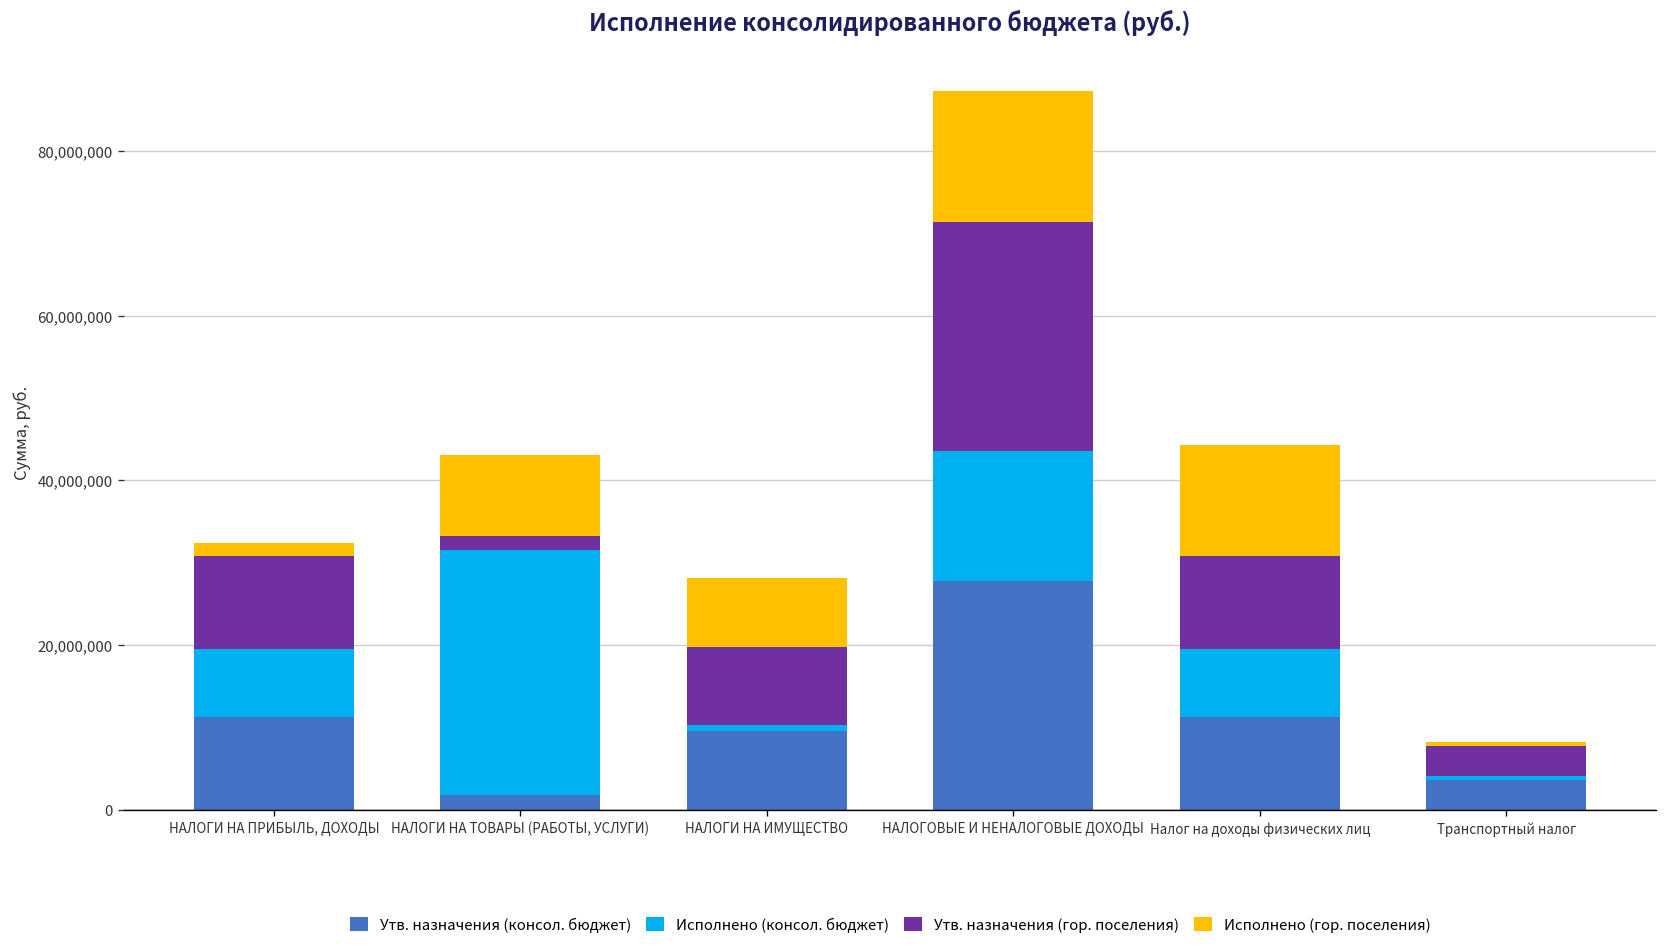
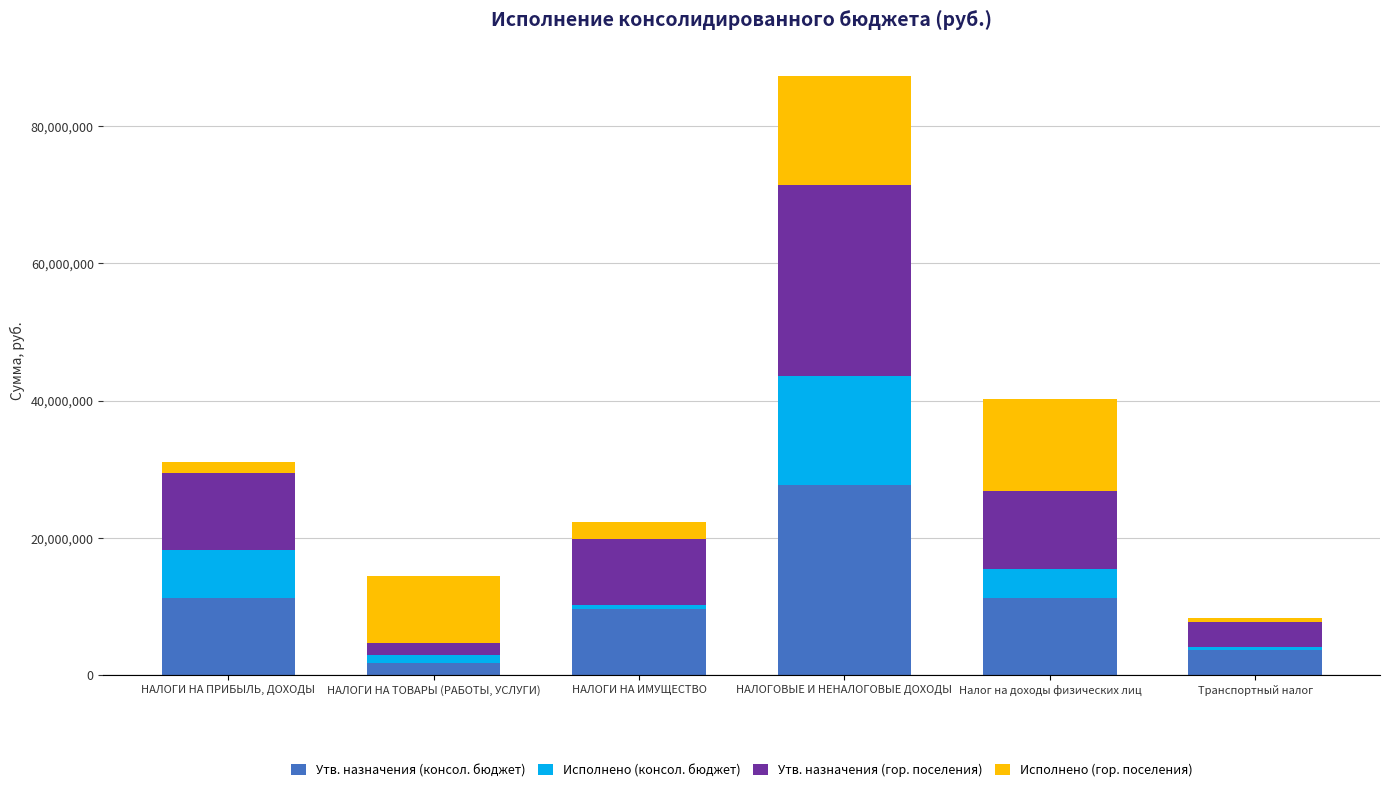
  {
    "Исполнено (консол. бюджет)": {
-     "НАЛОГИ НА ПРИБЫЛЬ, ДОХОДЫ": "8,000,000",
-     "НАЛОГИ НА ТОВАРЫ (РАБОТЫ, УСЛУГИ)": "30,000,000",
+     "НАЛОГИ НА ПРИБЫЛЬ, ДОХОДЫ": "7,000,000",
+     "НАЛОГИ НА ТОВАРЫ (РАБОТЫ, УСЛУГИ)": "1,000,000",
      "НАЛОГИ НА ИМУЩЕСТВО": "1,000,000",
      "НАЛОГОВЫЕ И НЕНАЛОГОВЫЕ ДОХОДЫ": "16,000,000",
-     "Налог на доходы физических лиц": "8,000,000",
+     "Налог на доходы физических лиц": "4,000,000",
      "Транспортный налог": "0"
    },
    "Утв. назначения (гор. поселения)": {
      "НАЛОГИ НА ПРИБЫЛЬ, ДОХОДЫ": "11,000,000",
      "НАЛОГИ НА ТОВАРЫ (РАБОТЫ, УСЛУГИ)": "2,000,000",
      "НАЛОГИ НА ИМУЩЕСТВО": "10,000,000",
      "НАЛОГОВЫЕ И НЕНАЛОГОВЫЕ ДОХОДЫ": "28,000,000",
      "Налог на доходы физических лиц": "11,000,000",
      "Транспортный налог": "4,000,000"
    },
    "Исполнено (гор. поселения)": {
      "НАЛОГИ НА ПРИБЫЛЬ, ДОХОДЫ": "2,000,000",
      "НАЛОГИ НА ТОВАРЫ (РАБОТЫ, УСЛУГИ)": "10,000,000",
-     "НАЛОГИ НА ИМУЩЕСТВО": "8,000,000",
+     "НАЛОГИ НА ИМУЩЕСТВО": "3,000,000",
      "НАЛОГОВЫЕ И НЕНАЛОГОВЫЕ ДОХОДЫ": "16,000,000",
      "Налог на доходы физических лиц": "13,000,000",
      "Транспортный налог": "0"
    }
  }
